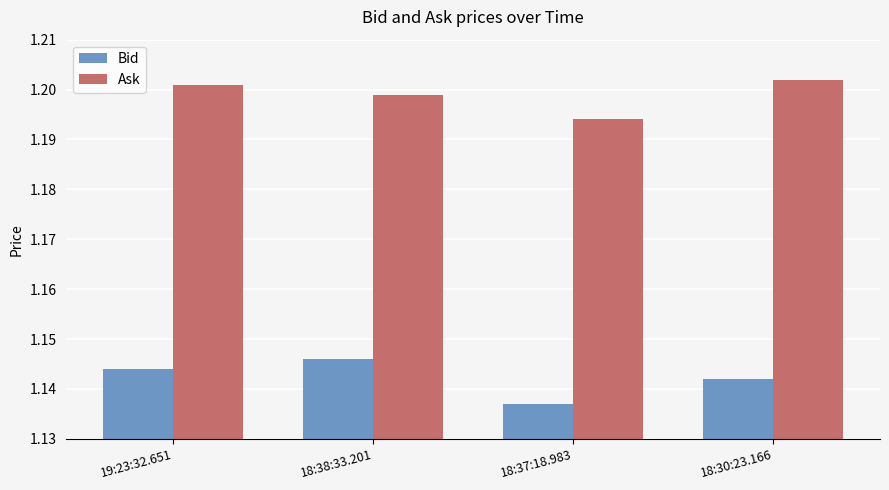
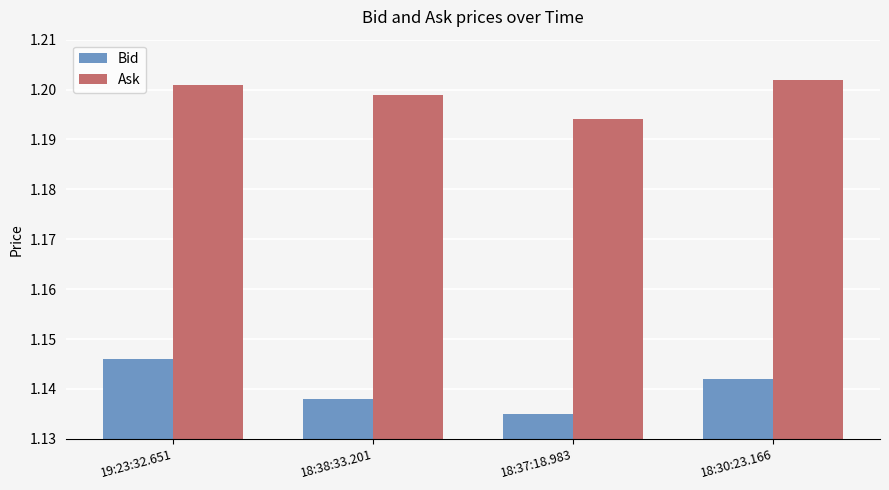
  {
    "Bid": {
-     "19:23:32.651": 1.144,
-     "18:38:33.201": 1.146,
-     "18:37:18.983": 1.137,
+     "19:23:32.651": 1.146,
+     "18:38:33.201": 1.138,
+     "18:37:18.983": 1.135,
      "18:30:23.166": 1.142
    },
    "Ask": {
      "19:23:32.651": 1.201,
      "18:38:33.201": 1.199,
      "18:37:18.983": 1.194,
      "18:30:23.166": 1.202
    }
  }
